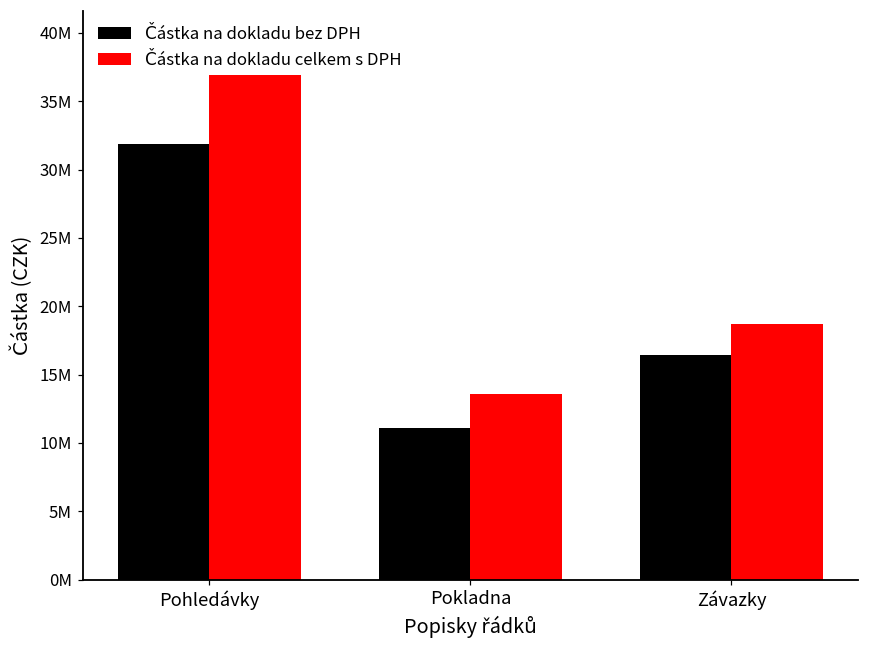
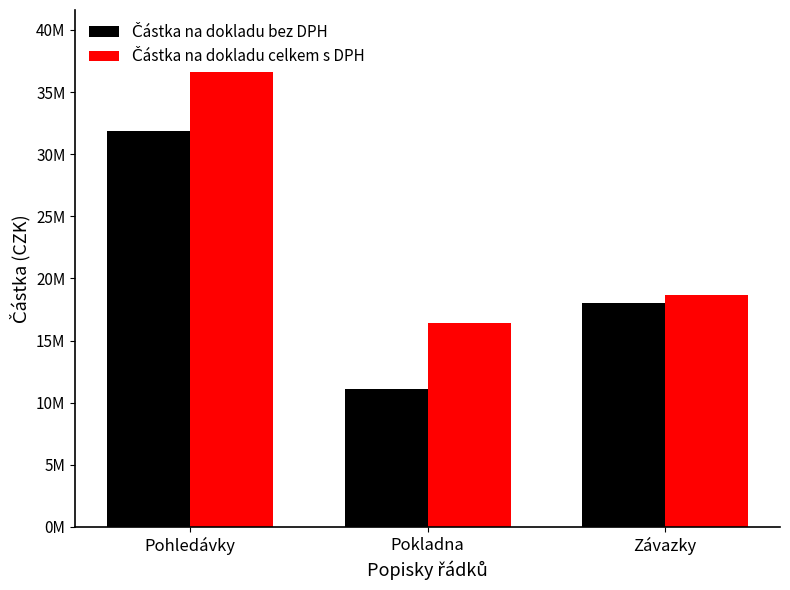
  {
    "Částka na dokladu bez DPH": {
      "Pohledávky": 31800000,
      "Pokladna": 11100000,
-     "Závazky": 16400000
+     "Závazky": 18000000
    },
    "Částka na dokladu celkem s DPH": {
-     "Pokladna": 13600000,
+     "Pokladna": 16400000,
      "Závazky": 18700000
    }
  }
